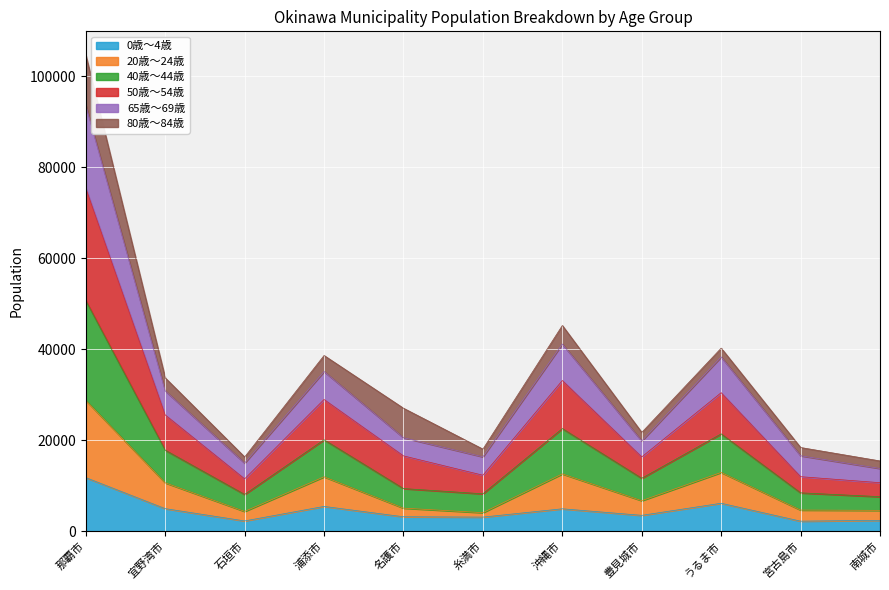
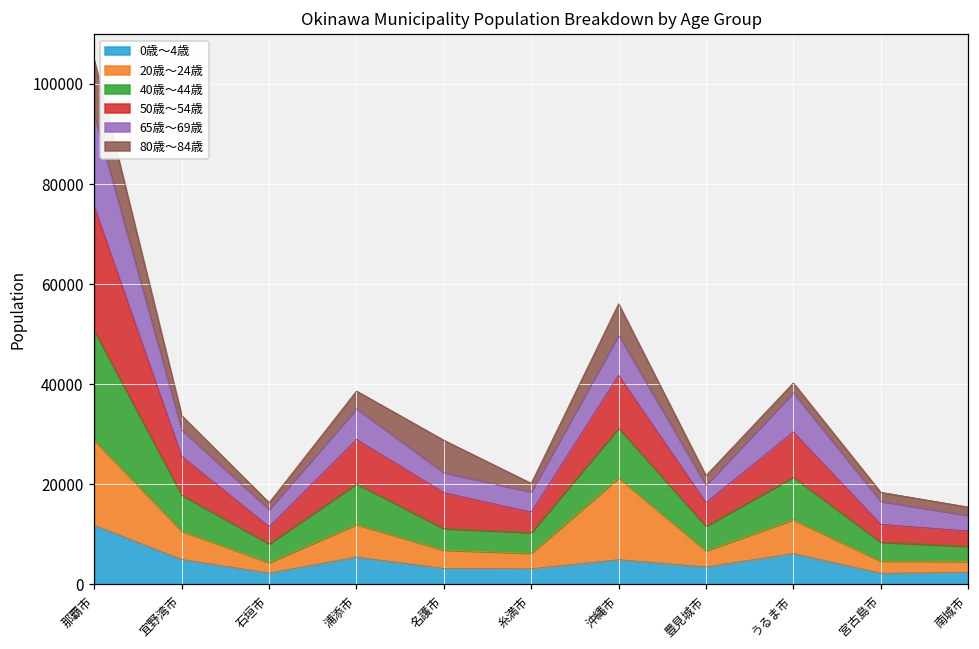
  {
    "0歳～4歳": {
      "那覇市": 12000,
      "宜野湾市": 5000,
      "石垣市": 2000,
      "浦添市": 5000,
      "名護市": 3000,
      "糸満市": 3000,
      "沖縄市": 5000,
      "豊見城市": 3000,
      "うるま市": 6000,
      "宮古島市": 2000,
      "南城市": 2000
    },
    "20歳～24歳": {
      "那覇市": 17000,
      "宜野湾市": 6000,
      "石垣市": 2000,
      "浦添市": 7000,
-     "名護市": 2000,
-     "糸満市": 1000,
-     "沖縄市": 8000,
+     "名護市": 4000,
+     "糸満市": 3000,
+     "沖縄市": 16000,
      "豊見城市": 3000,
      "うるま市": 7000,
      "宮古島市": 2000,
      "南城市": 2000
    },
    "40歳～44歳": {
      "那覇市": 22000,
      "宜野湾市": 7000,
      "石垣市": 4000,
      "浦添市": 8000,
      "名護市": 4000,
      "糸満市": 4000,
      "沖縄市": 10000,
      "豊見城市": 5000,
      "うるま市": 8000,
      "宮古島市": 4000,
      "南城市": 3000
    },
    "50歳～54歳": {
      "那覇市": 25000,
      "宜野湾市": 8000,
      "石垣市": 3000,
      "浦添市": 9000,
      "名護市": 7000,
      "糸満市": 4000,
      "沖縄市": 11000,
      "豊見城市": 5000,
      "うるま市": 9000,
      "宮古島市": 4000,
      "南城市": 3000
    },
    "65歳～69歳": {
      "那覇市": 18000,
      "宜野湾市": 5000,
      "石垣市": 3000,
      "浦添市": 6000,
      "名護市": 4000,
      "糸満市": 4000,
      "沖縄市": 8000,
      "豊見城市": 4000,
      "うるま市": 8000,
      "宮古島市": 5000,
      "南城市": 3000
    },
    "80歳～84歳": {
      "那覇市": 11000,
      "宜野湾市": 3000,
      "石垣市": 1000,
      "浦添市": 4000,
      "名護市": 6000,
      "糸満市": 2000,
-     "沖縄市": 4000,
+     "沖縄市": 6000,
      "豊見城市": 2000,
      "うるま市": 2000,
      "宮古島市": 2000,
      "南城市": 2000
    }
  }
